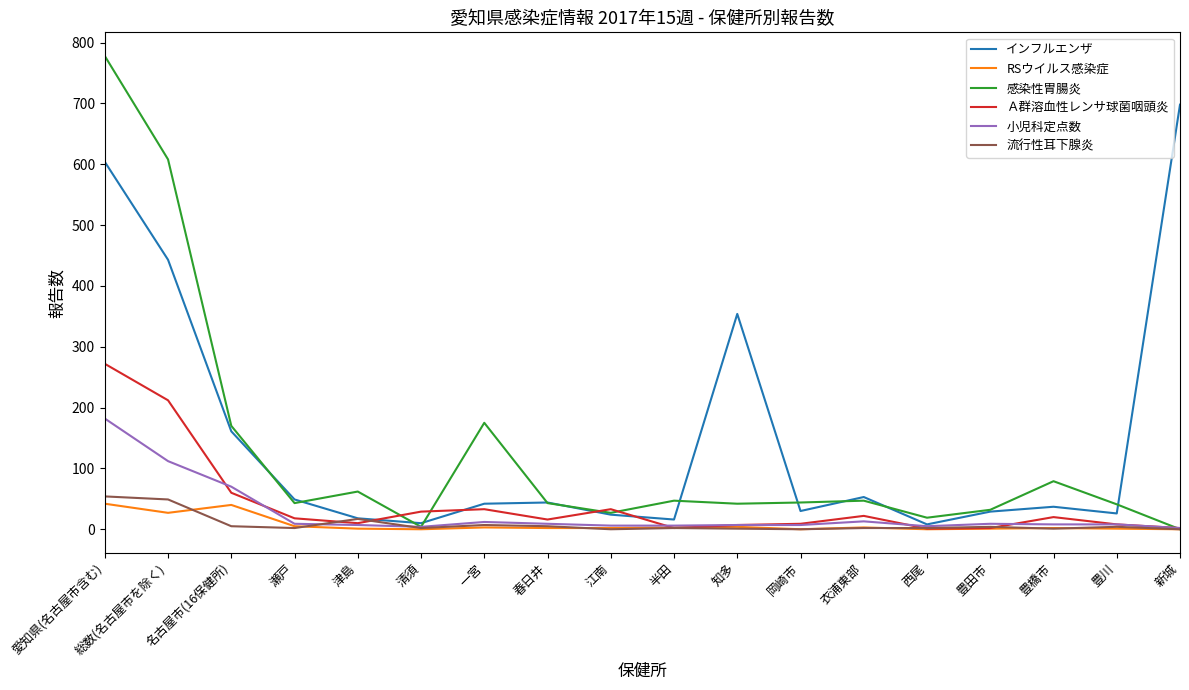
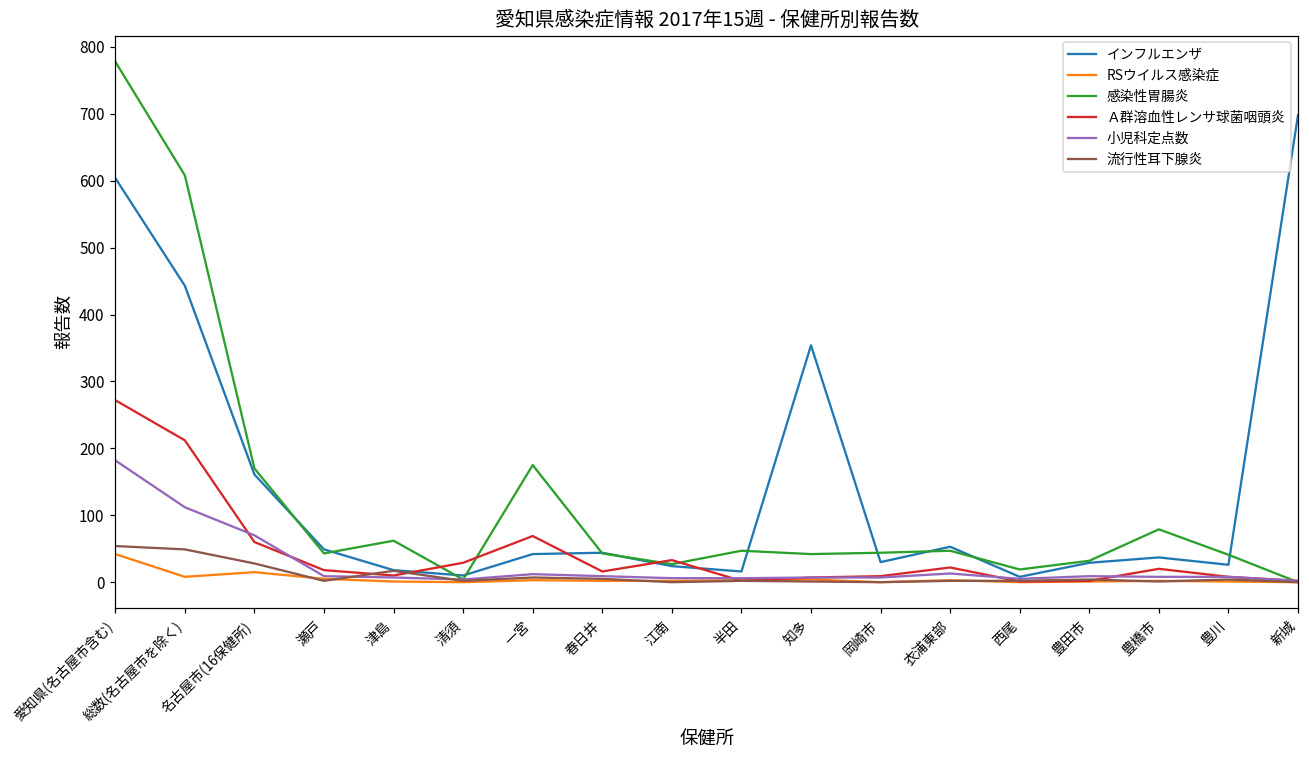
  {
    "インフルエンザ": {
      "愛知県(名古屋市含む)": 600,
      "総数(名古屋市を除く)": 440,
      "名古屋市(16保健所)": 160,
      "瀬戸": 50,
      "清須": 10,
      "一宮": 40,
      "半田": 20,
      "知多": 350,
      "岡崎市": 30,
      "衣浦東部": 50,
      "豊橋市": 40,
      "豊川": 30,
      "新城": 700
    },
    "RSウイルス感染症": {
      "愛知県(名古屋市含む)": 40,
-     "総数(名古屋市を除く)": 30,
-     "名古屋市(16保健所)": 40,
+     "総数(名古屋市を除く)": 10,
+     "名古屋市(16保健所)": 20,
      "津島": 0
    },
    "感染性胃腸炎": {
      "愛知県(名古屋市含む)": 780,
      "総数(名古屋市を除く)": 610,
      "名古屋市(16保健所)": 170,
      "瀬戸": 40,
      "津島": 60,
      "一宮": 180,
      "半田": 50,
      "知多": 40,
      "岡崎市": 40,
      "衣浦東部": 50,
      "西尾": 20,
      "豊橋市": 80,
      "豊川": 40
    },
    "Ａ群溶血性レンサ球菌咽頭炎": {
      "愛知県(名古屋市含む)": 270,
      "総数(名古屋市を除く)": 210,
      "名古屋市(16保健所)": 60,
      "瀬戸": 20,
      "清須": 30,
-     "一宮": 30,
+     "一宮": 70,
      "春日井": 20,
      "江南": 30,
      "衣浦東部": 20,
      "豊橋市": 20
    },
    "小児科定点数": {
      "愛知県(名古屋市含む)": 180,
      "総数(名古屋市を除く)": 110,
      "名古屋市(16保健所)": 70,
      "一宮": 10,
      "衣浦東部": 10,
      "豊田市": 10,
      "豊橋市": 10
    },
    "流行性耳下腺炎": {
      "愛知県(名古屋市含む)": 50,
      "総数(名古屋市を除く)": 50,
-     "名古屋市(16保健所)": 10
+     "名古屋市(16保健所)": 30
    }
  }
